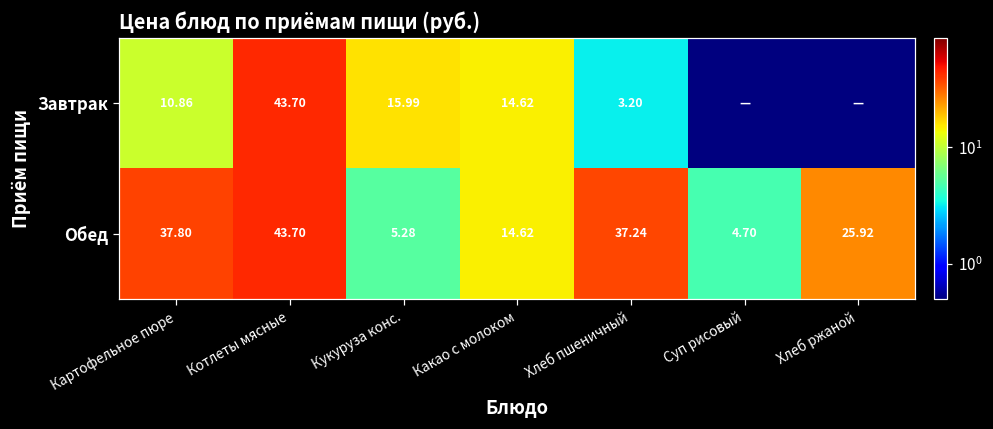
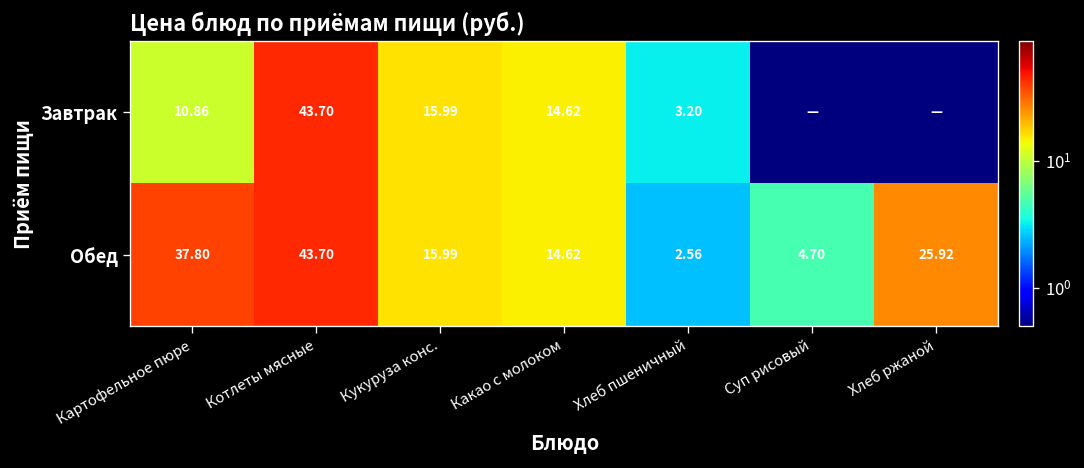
  {
    "Завтрак": {
      "Картофельное пюре": 10.86,
      "Котлеты мясные": 43.70,
      "Кукуруза конс.": 15.99,
      "Какао с молоком": 14.62,
      "Хлеб пшеничный": 3.20
    },
    "Обед": {
      "Картофельное пюре": 37.80,
      "Котлеты мясные": 43.70,
-     "Кукуруза конс.": 5.28,
+     "Кукуруза конс.": 15.99,
      "Какао с молоком": 14.62,
-     "Хлеб пшеничный": 37.24,
+     "Хлеб пшеничный": 2.56,
      "Суп рисовый": 4.70,
      "Хлеб ржаной": 25.92
    }
  }
